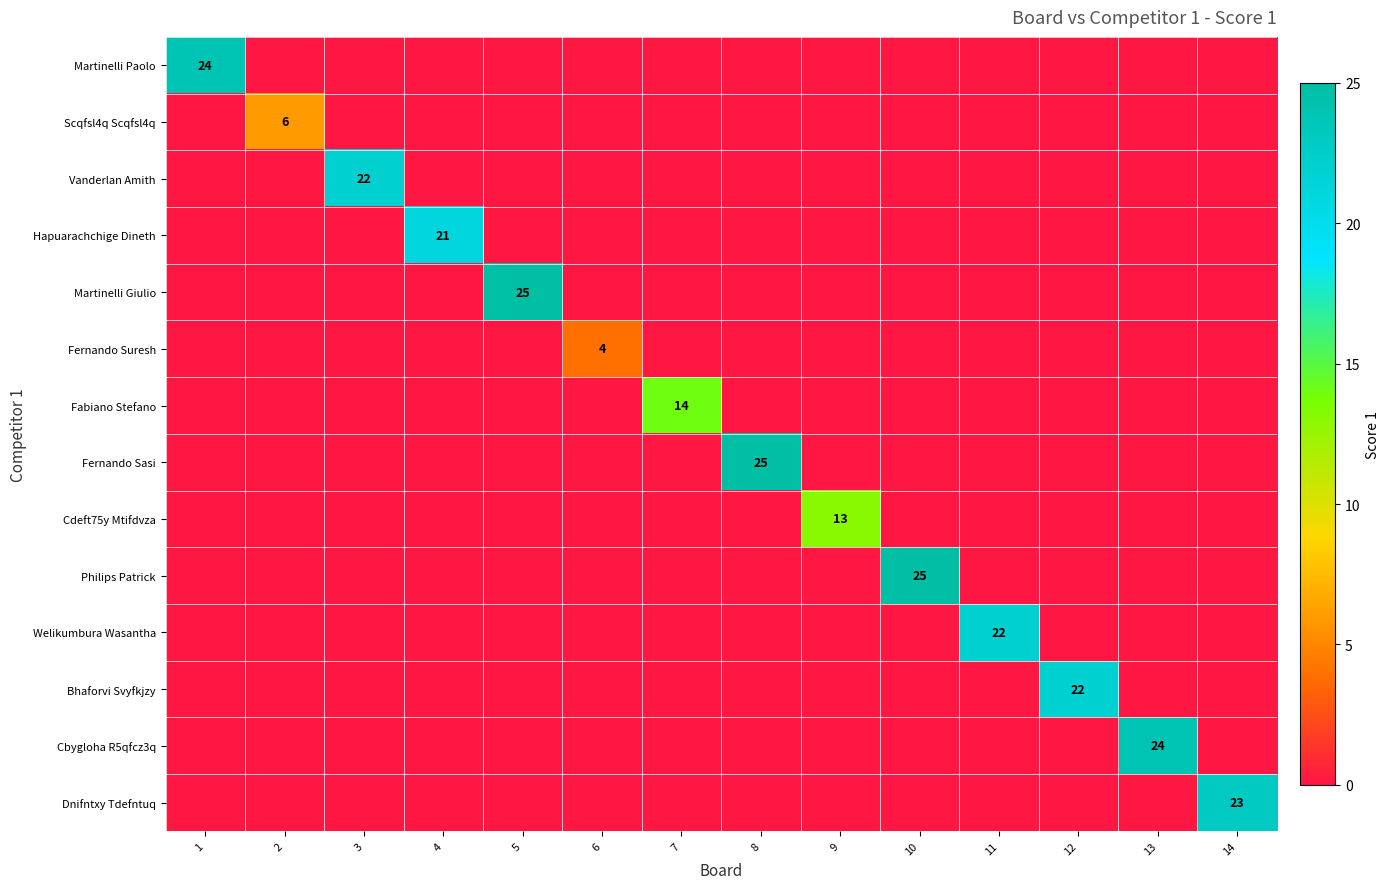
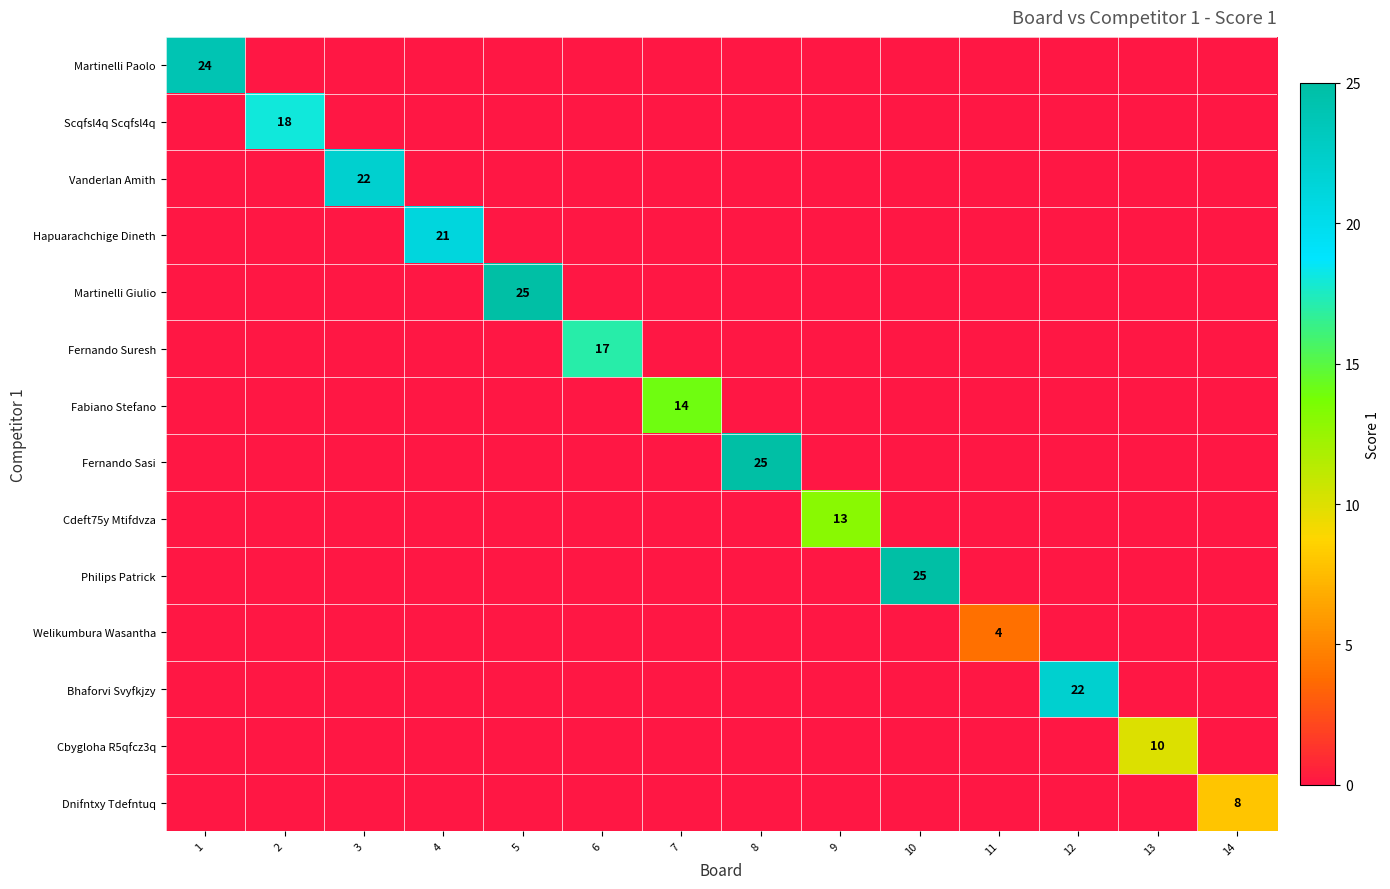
  {
    "Martinelli Paolo": {
      "1": 24
    },
    "Scqfsl4q Scqfsl4q": {
-     "2": 6
+     "2": 18
    },
    "Vanderlan Amith": {
      "3": 22
    },
    "Hapuarachchige Dineth": {
      "4": 21
    },
    "Martinelli Giulio": {
      "5": 25
    },
    "Fernando Suresh": {
-     "6": 4
+     "6": 17
    },
    "Fabiano Stefano": {
      "7": 14
    },
    "Fernando Sasi": {
      "8": 25
    },
    "Cdeft75y Mtifdvza": {
      "9": 13
    },
    "Philips Patrick": {
      "10": 25
    },
    "Welikumbura Wasantha": {
-     "11": 22
+     "11": 4
    },
    "Bhaforvi Svyfkjzy": {
      "12": 22
    },
    "Cbygloha R5qfcz3q": {
-     "13": 24
+     "13": 10
    },
    "Dnifntxy Tdefntuq": {
-     "14": 23
+     "14": 8
    }
  }
